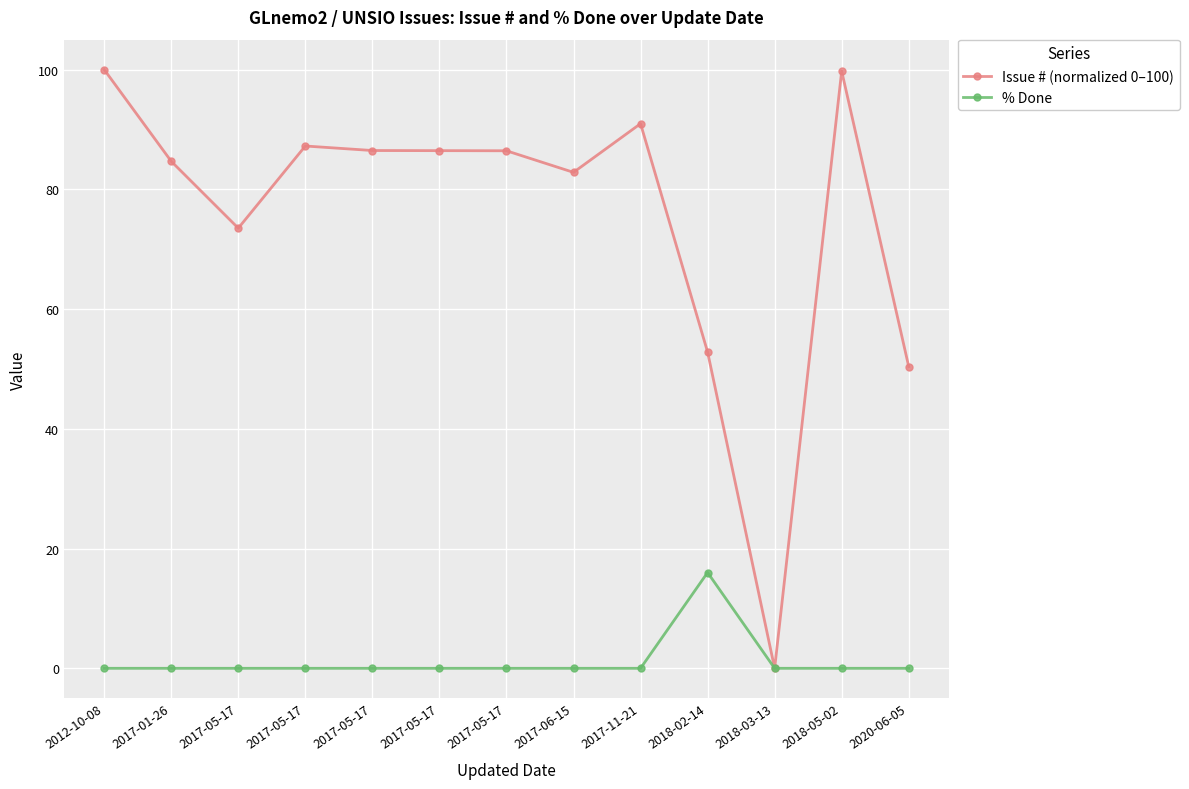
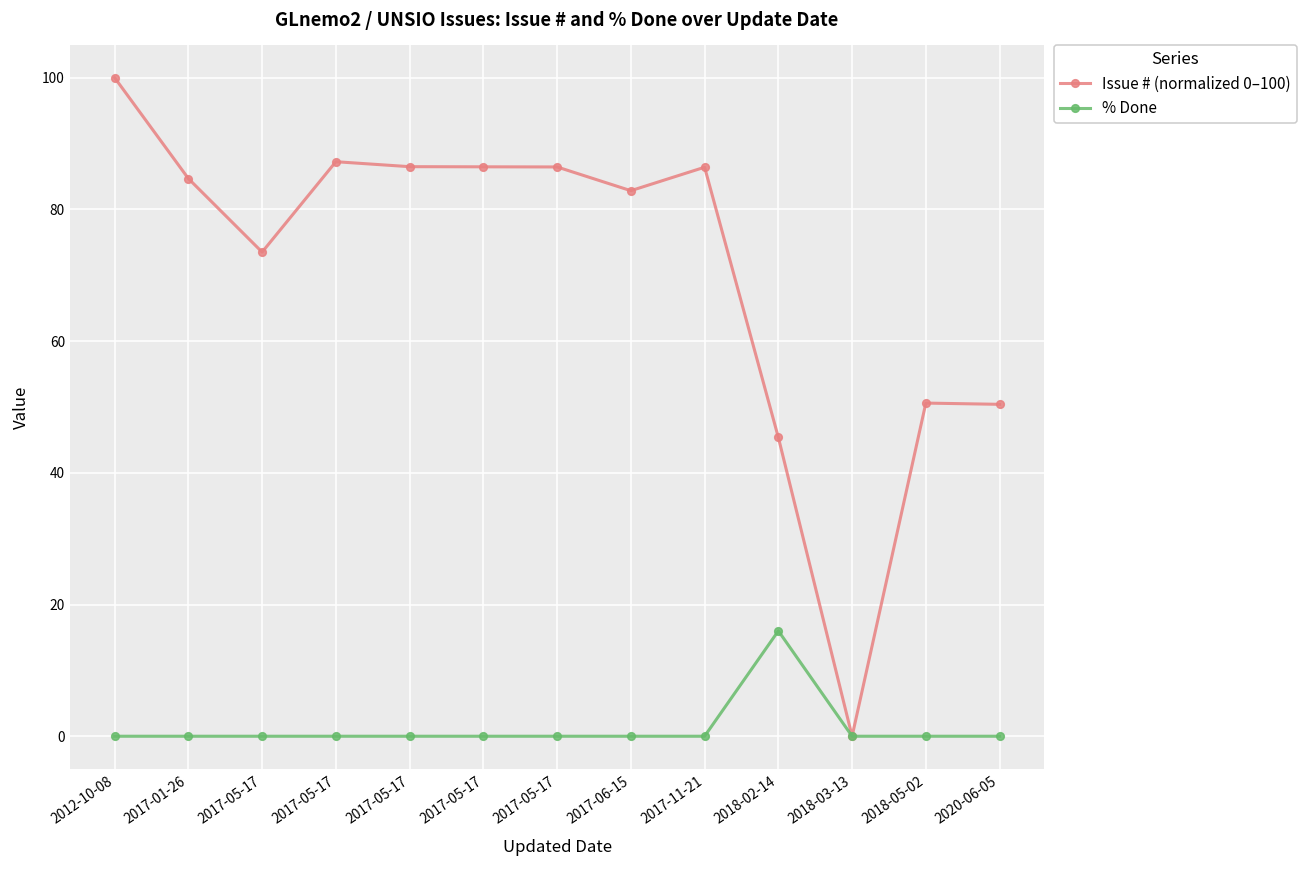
  {
    "Issue # (normalized 0–100)": {
      "2012-10-08": 100,
      "2017-01-26": 85,
      "2017-06-15": 83,
-     "2017-11-21": 91,
-     "2018-02-14": 53,
-     "2018-05-02": 100,
+     "2017-11-21": 86,
+     "2018-02-14": 45,
+     "2018-05-02": 51,
      "2020-06-05": 50
    },
    "% Done": {
      "2012-10-08": 0,
      "2017-01-26": 0,
      "2017-06-15": 0,
      "2017-11-21": 0,
      "2018-02-14": 16,
      "2018-05-02": 0,
      "2020-06-05": 0
    }
  }
